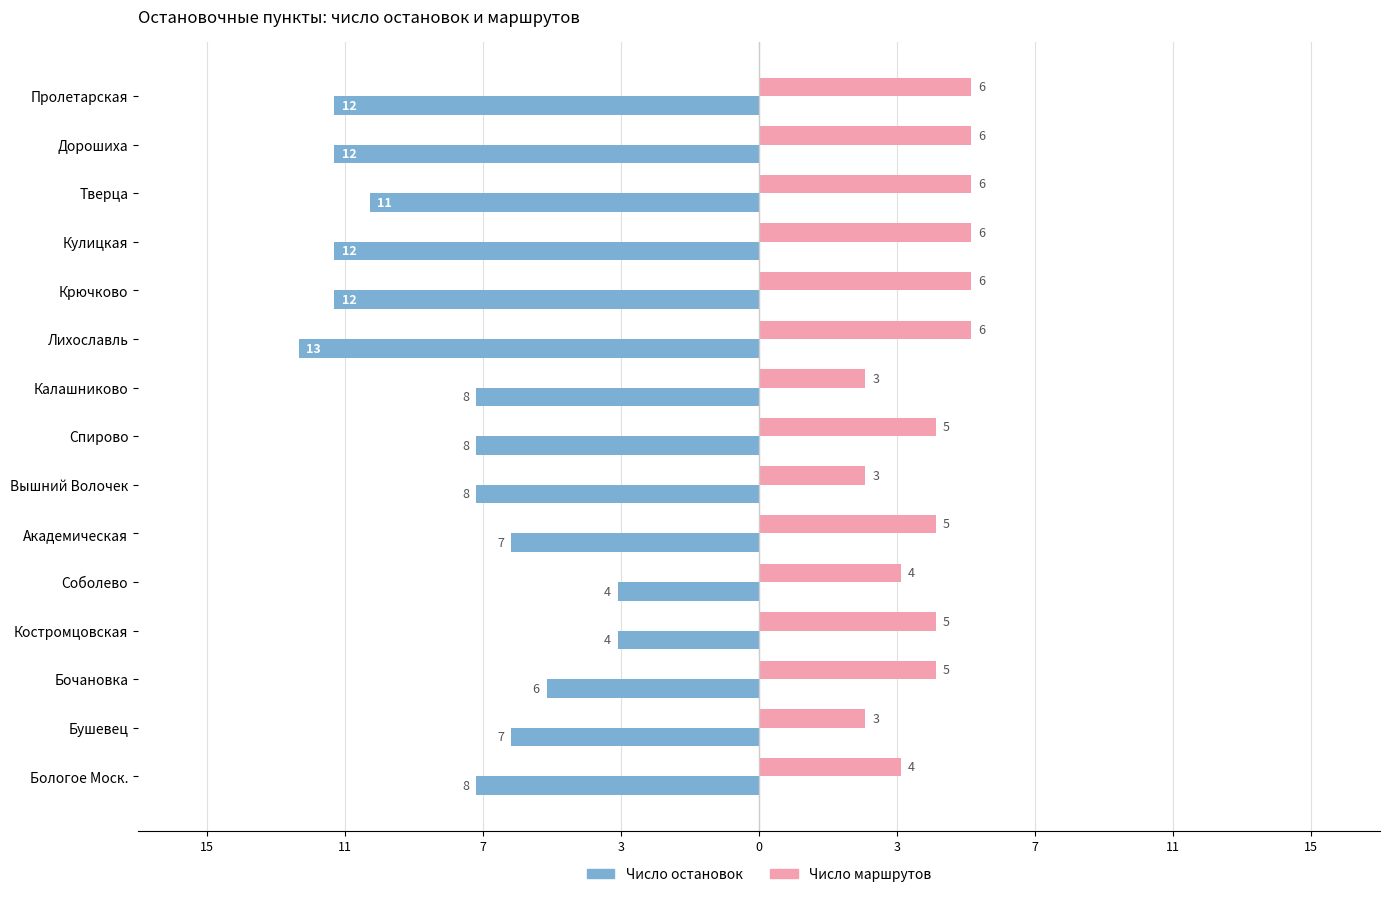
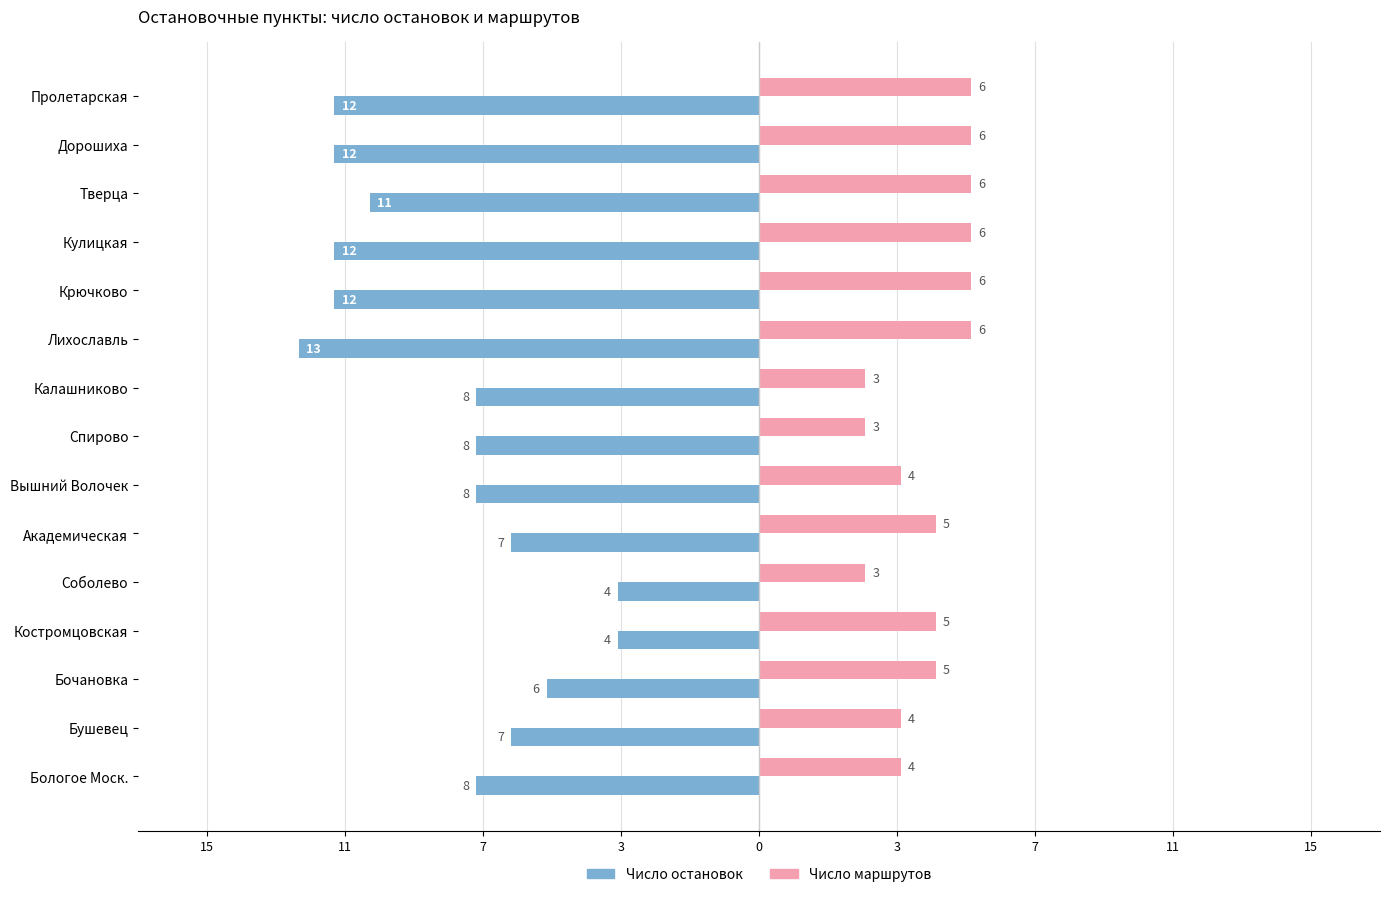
  {
    "Число маршрутов": {
      "Пролетарская": 6,
      "Дорошиха": 6,
      "Тверца": 6,
      "Кулицкая": 6,
      "Крючково": 6,
      "Лихославль": 6,
      "Калашниково": 3,
-     "Спирово": 5,
-     "Вышний Волочек": 3,
+     "Спирово": 3,
+     "Вышний Волочек": 4,
      "Академическая": 5,
-     "Соболево": 4,
+     "Соболево": 3,
      "Костромцовская": 5,
      "Бочановка": 5,
-     "Бушевец": 3,
+     "Бушевец": 4,
      "Бологое Моск.": 4
    }
  }
